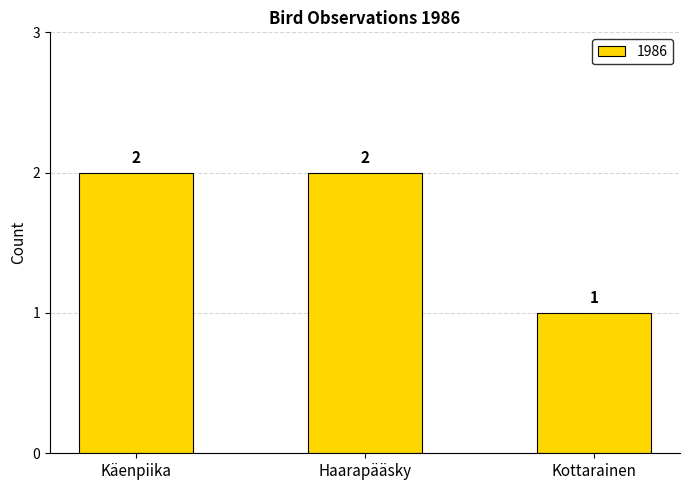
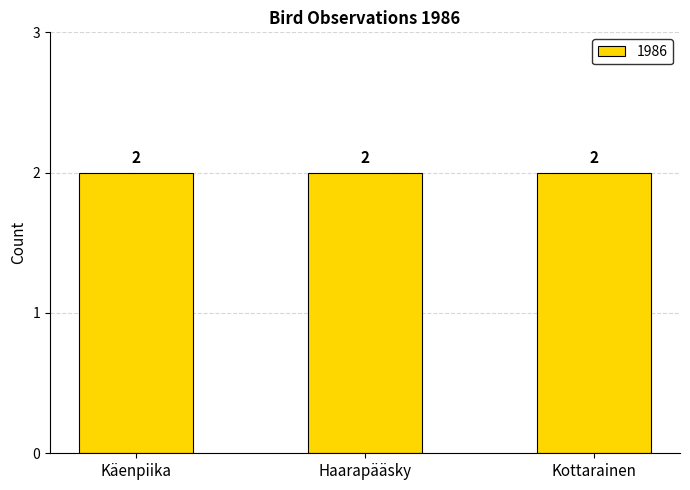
  {
    "Käenpiika": 2,
    "Haarapääsky": 2,
-   "Kottarainen": 1
+   "Kottarainen": 2
  }
